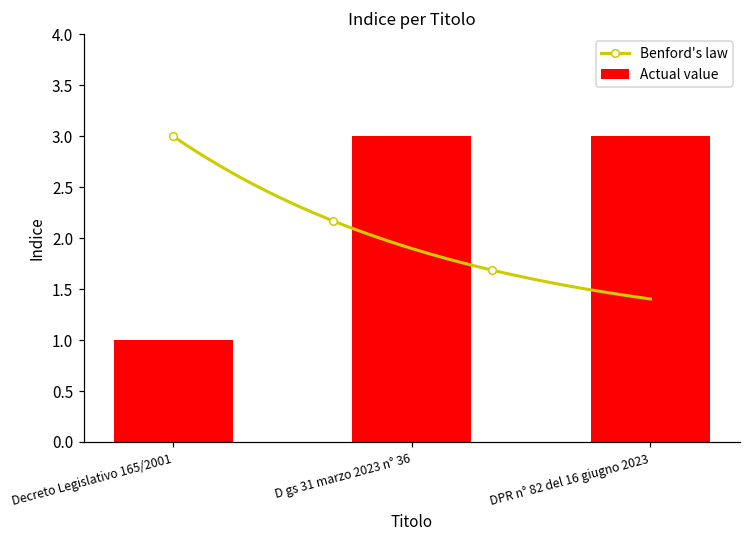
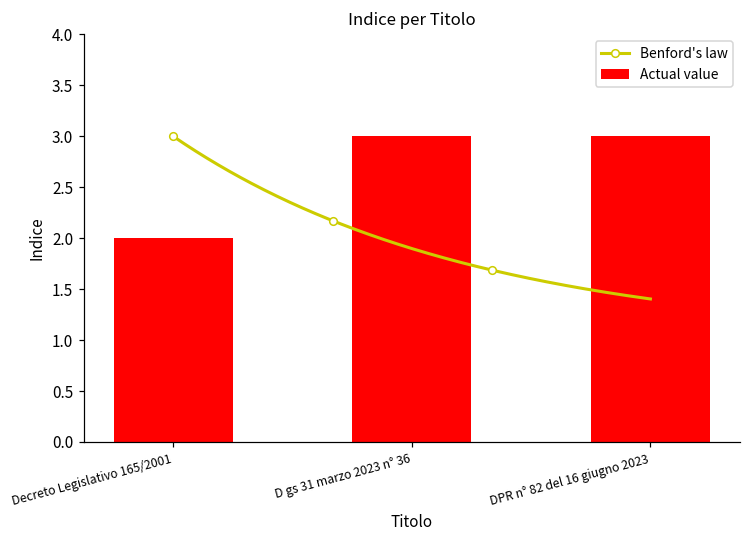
  {
    "Actual value": {
-     "Decreto Legislativo 165/2001": 1,
+     "Decreto Legislativo 165/2001": 2,
      "D gs 31 marzo 2023 n° 36": 3,
      "DPR n° 82 del 16 giugno 2023": 3
    },
    "Benford's law": {
      "Decreto Legislativo 165/2001": 3,
      "DPR n° 82 del 16 giugno 2023": 1.4
    }
  }
